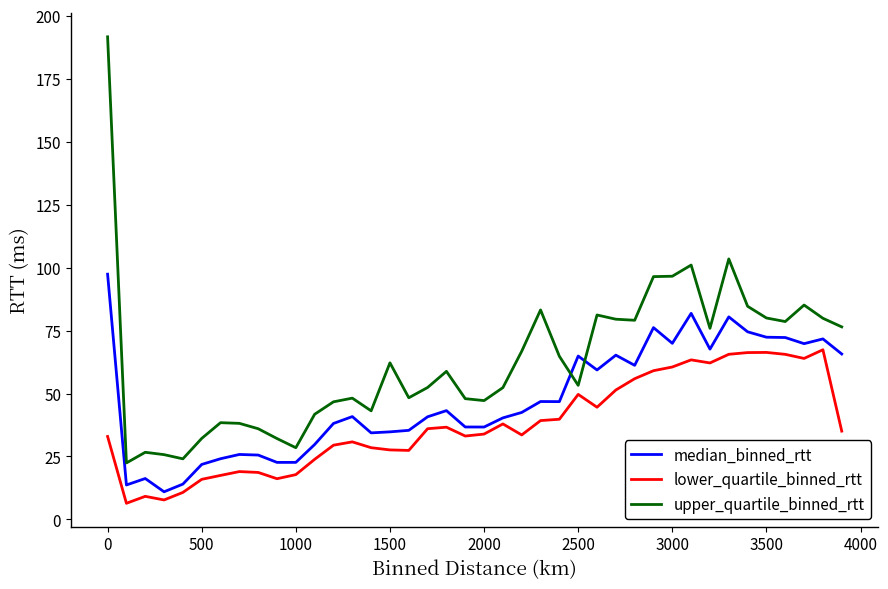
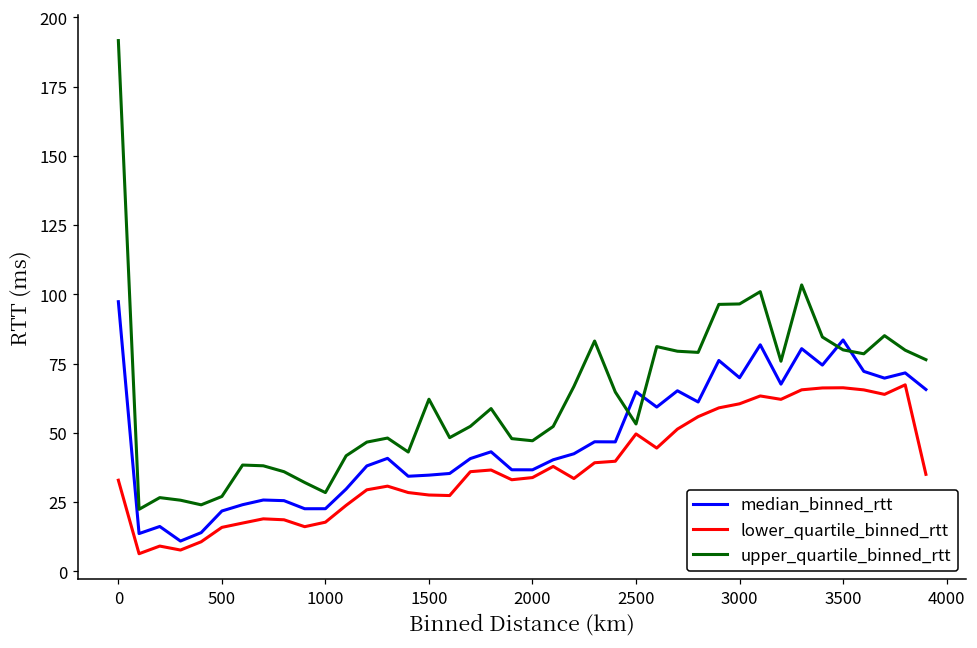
  {
    "median_binned_rtt": {
      "0": 97,
      "500": 22,
      "1000": 23,
      "1500": 35,
      "2000": 37,
      "2500": 65,
      "3000": 70,
-     "3500": 72
+     "3500": 84
    },
    "lower_quartile_binned_rtt": {
      "0": 33,
      "500": 16,
      "1000": 18,
      "1500": 28,
      "2000": 34,
      "2500": 50,
      "3000": 61,
      "3500": 66
    },
    "upper_quartile_binned_rtt": {
      "0": 192,
-     "500": 32,
+     "500": 27,
      "1000": 28,
      "1500": 62,
      "2000": 47,
      "2500": 53,
      "3000": 97,
      "3500": 80
    }
  }
